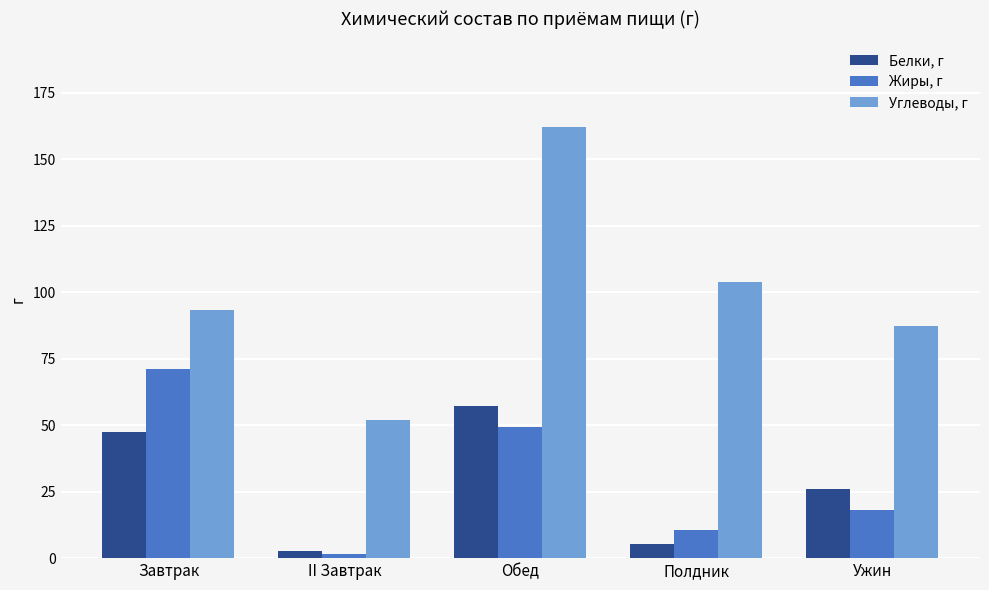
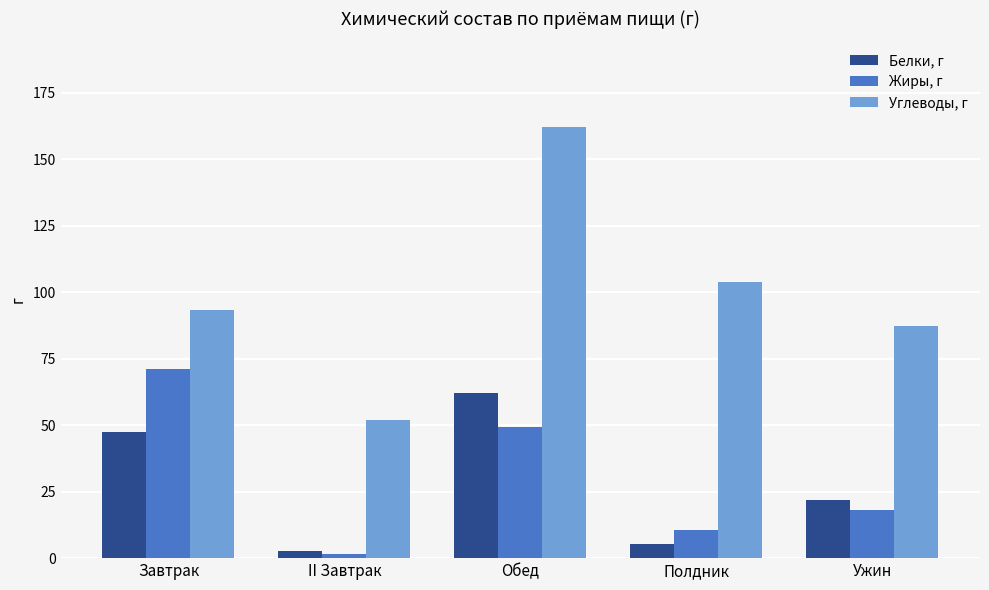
  {
    "Белки, г": {
      "Завтрак": 48,
      "II Завтрак": 3,
-     "Обед": 57,
+     "Обед": 62,
      "Полдник": 5,
-     "Ужин": 26
+     "Ужин": 22
    }
  }
